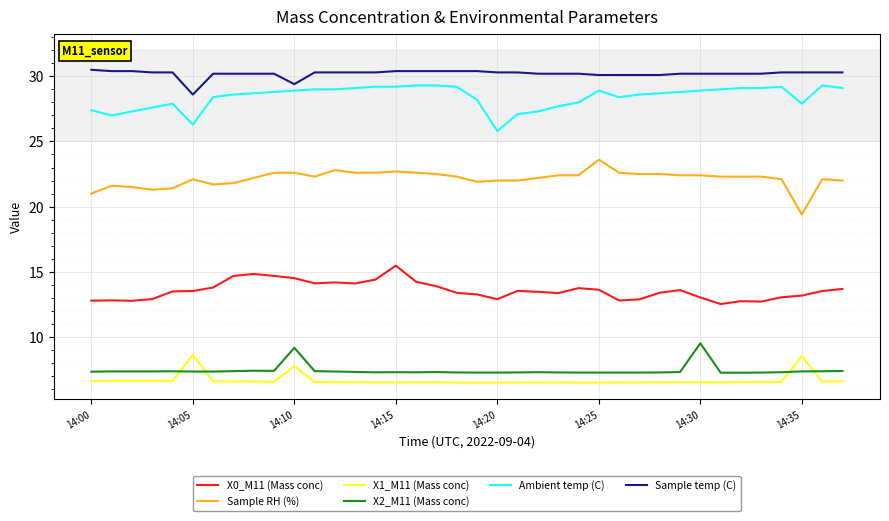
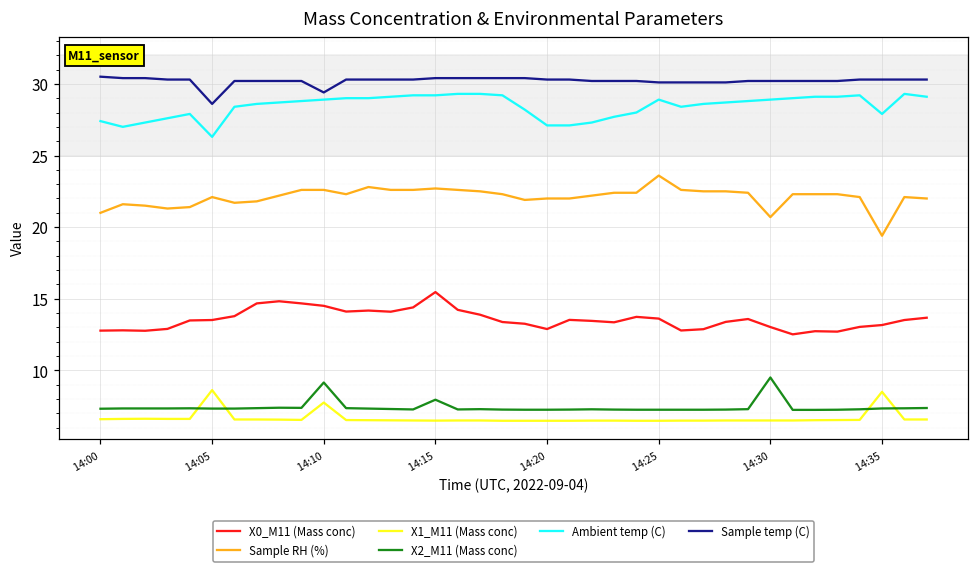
  {
    "X0_M11 (Mass conc)": {
      "14:00": 12.8,
      "14:05": 13.5,
      "14:10": 14.5,
      "14:15": 15.5,
      "14:20": 12.9,
      "14:25": 13.6,
      "14:30": 13.0,
      "14:35": 13.2
    },
    "Sample RH (%)": {
      "14:00": 21.0,
      "14:05": 22.1,
      "14:10": 22.6,
      "14:15": 22.7,
      "14:20": 22.0,
      "14:25": 23.6,
-     "14:30": 22.4,
+     "14:30": 20.7,
      "14:35": 19.4
    },
    "X1_M11 (Mass conc)": {
      "14:00": 6.6,
      "14:05": 8.6,
      "14:10": 7.8,
      "14:15": 6.5,
      "14:20": 6.5,
      "14:25": 6.5,
      "14:30": 6.5,
      "14:35": 8.5
    },
    "X2_M11 (Mass conc)": {
      "14:00": 7.3,
      "14:05": 7.3,
      "14:10": 9.2,
-     "14:15": 7.3,
+     "14:15": 8.0,
      "14:20": 7.3,
      "14:25": 7.3,
      "14:30": 9.5,
      "14:35": 7.4
    },
    "Ambient temp (C)": {
      "14:00": 27.4,
      "14:05": 26.3,
      "14:10": 28.9,
      "14:15": 29.2,
-     "14:20": 25.8,
+     "14:20": 27.1,
      "14:25": 28.9,
      "14:30": 28.9,
      "14:35": 27.9
    },
    "Sample temp (C)": {
      "14:00": 30.5,
      "14:05": 28.6,
      "14:10": 29.4,
      "14:15": 30.4,
      "14:20": 30.3,
      "14:25": 30.1,
      "14:30": 30.2,
      "14:35": 30.3
    }
  }
